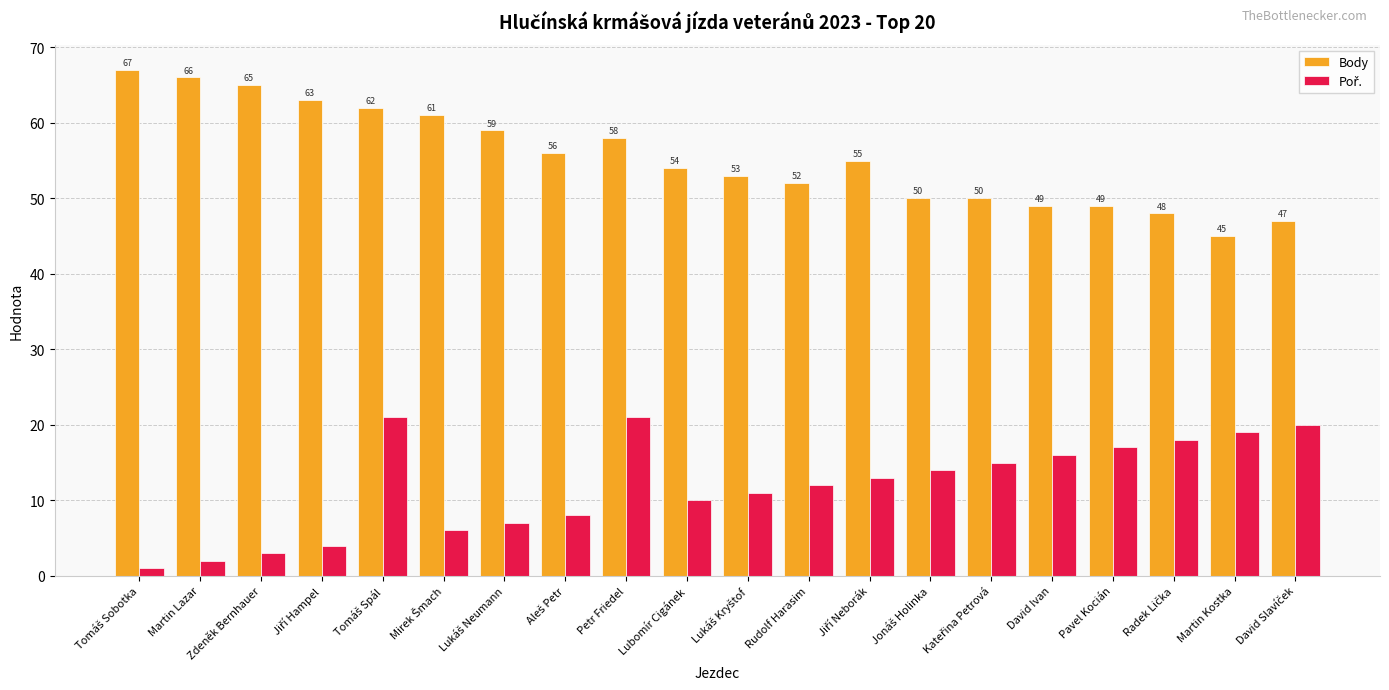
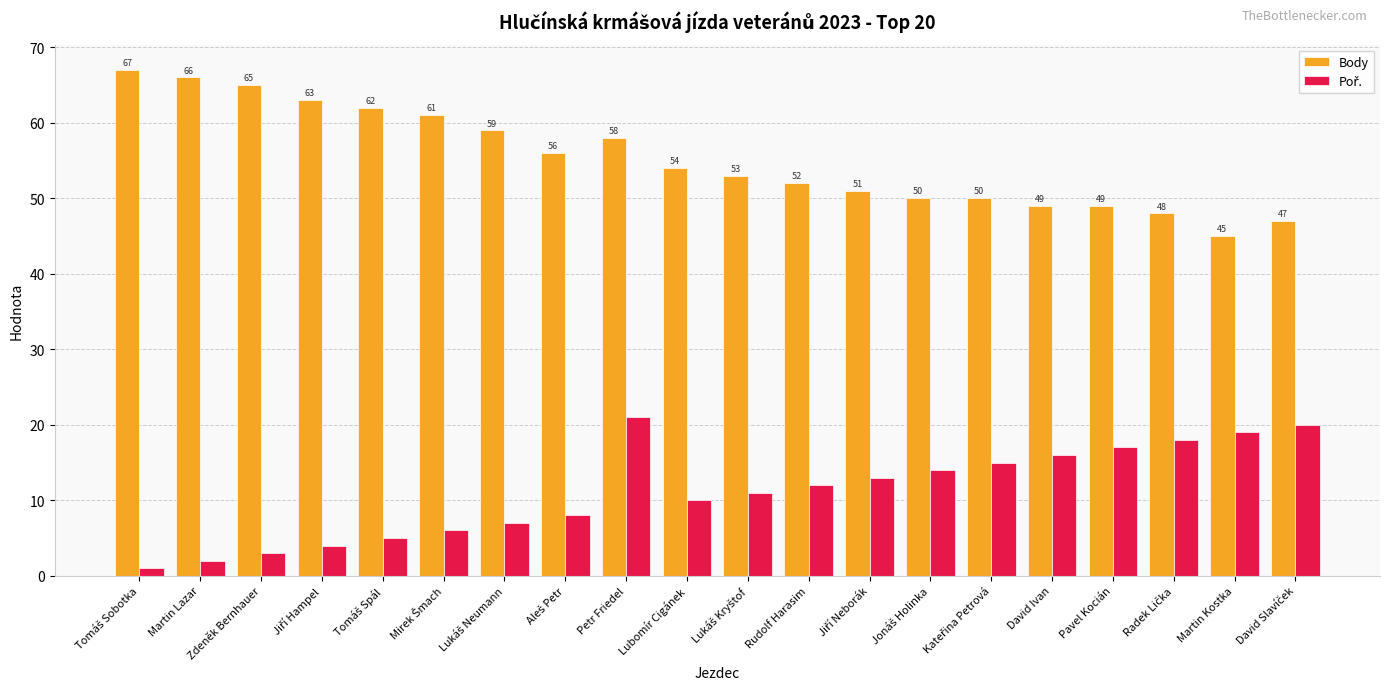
  {
    "Body": {
      "Tomáš Sobotka": 67,
      "Martin Lazar": 66,
      "Zdeněk Bernhauer": 65,
      "Jiří Hampel": 63,
      "Tomáš Spál": 62,
      "Mirek Šmach": 61,
      "Lukáš Neumann": 59,
      "Aleš Petr": 56,
      "Petr Friedel": 58,
      "Lubomír Cigánek": 54,
      "Lukáš Kryštof": 53,
      "Rudolf Harasim": 52,
-     "Jiří Neborák": 55,
+     "Jiří Neborák": 51,
      "Jonáš Holinka": 50,
      "Kateřina Petrová": 50,
      "David Ivan": 49,
      "Pavel Kocián": 49,
      "Radek Lička": 48,
      "Martin Kostka": 45,
      "David Slavíček": 47
    },
    "Poř.": {
      "Tomáš Sobotka": 1,
      "Martin Lazar": 2,
      "Zdeněk Bernhauer": 3,
      "Jiří Hampel": 4,
-     "Tomáš Spál": 21,
+     "Tomáš Spál": 5,
      "Mirek Šmach": 6,
      "Lukáš Neumann": 7,
      "Aleš Petr": 8,
      "Petr Friedel": 21,
      "Lubomír Cigánek": 10,
      "Lukáš Kryštof": 11,
      "Rudolf Harasim": 12,
      "Jiří Neborák": 13,
      "Jonáš Holinka": 14,
      "Kateřina Petrová": 15,
      "David Ivan": 16,
      "Pavel Kocián": 17,
      "Radek Lička": 18,
      "Martin Kostka": 19,
      "David Slavíček": 20
    }
  }
